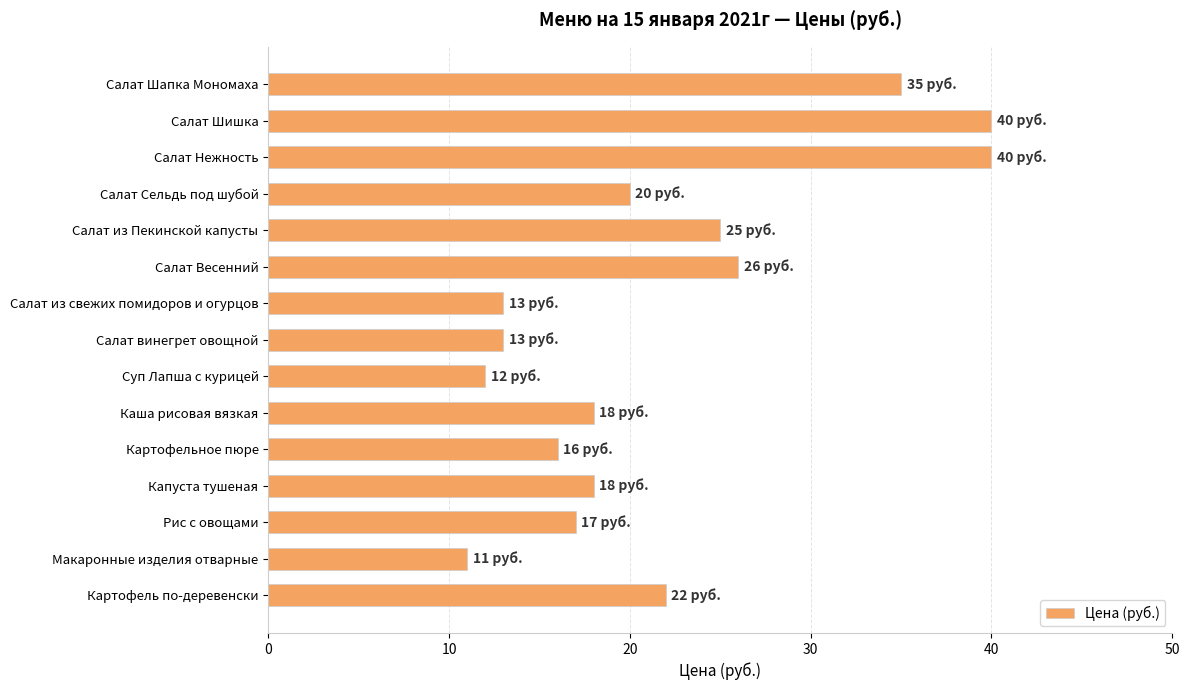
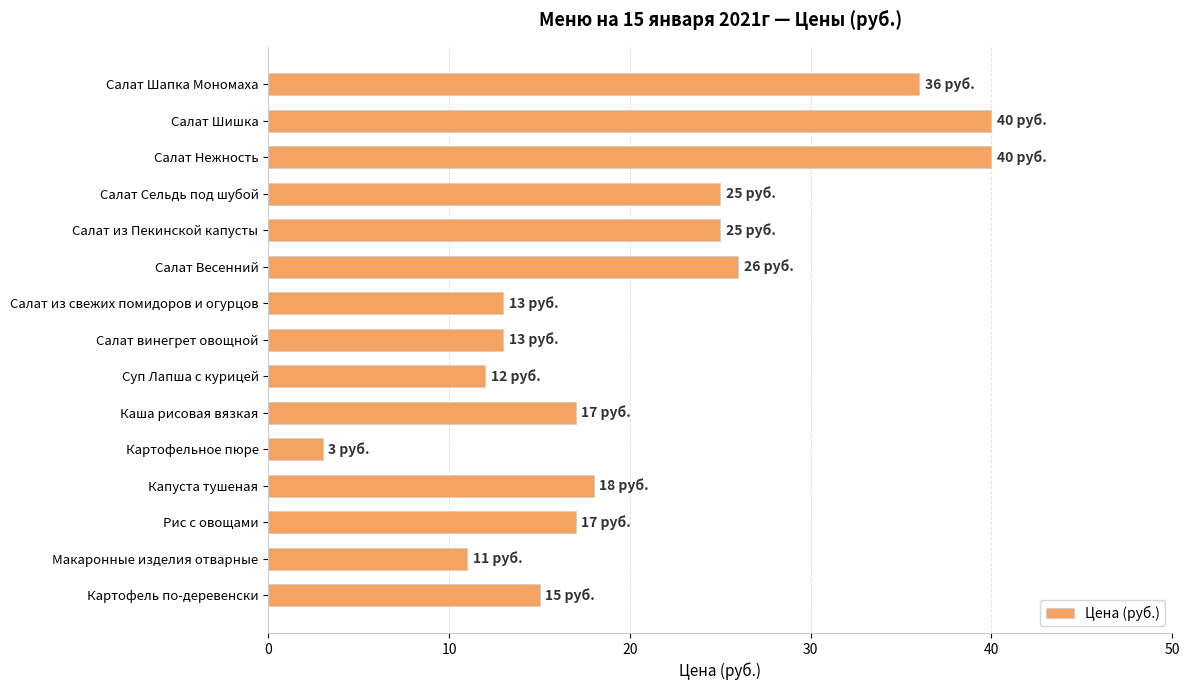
  {
-   "Салат Шапка Мономаха": 35,
+   "Салат Шапка Мономаха": 36,
    "Салат Шишка": 40,
    "Салат Нежность": 40,
-   "Салат Сельдь под шубой": 20,
+   "Салат Сельдь под шубой": 25,
    "Салат из Пекинской капусты": 25,
    "Салат Весенний": 26,
    "Салат из свежих помидоров и огурцов": 13,
    "Салат винегрет овощной": 13,
    "Суп Лапша с курицей": 12,
-   "Каша рисовая вязкая": 18,
-   "Картофельное пюре": 16,
+   "Каша рисовая вязкая": 17,
+   "Картофельное пюре": 3,
    "Капуста тушеная": 18,
    "Рис с овощами": 17,
    "Макаронные изделия отварные": 11,
-   "Картофель по-деревенски": 22
+   "Картофель по-деревенски": 15
  }
